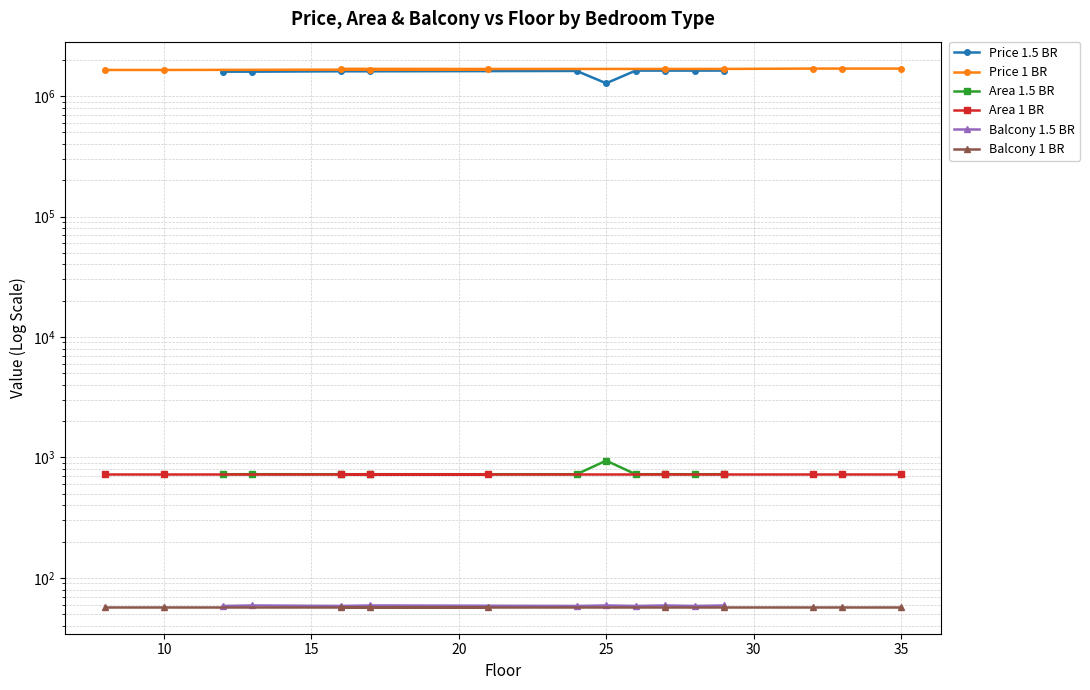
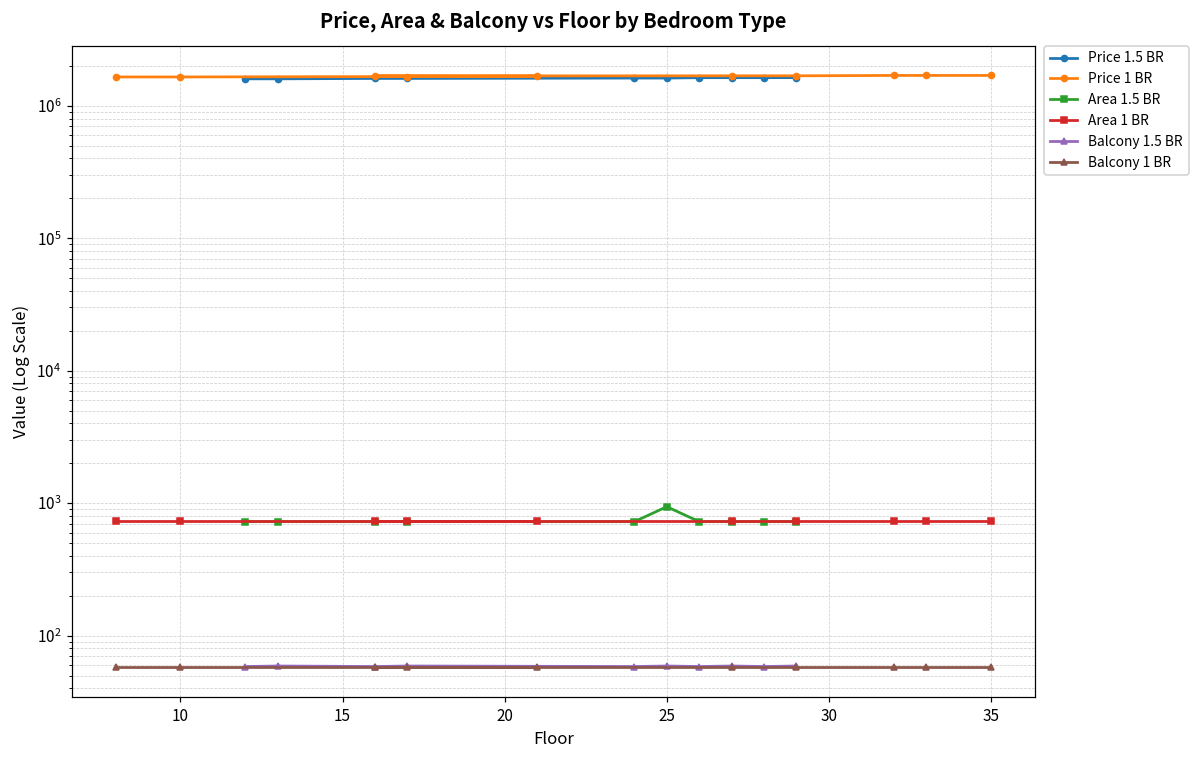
  {
    "Price 1.5 BR": {
-     "25": 1300000
+     "25": 1600000
    },
    "Area 1.5 BR": {
      "25": 900
    },
    "Balcony 1.5 BR": {
      "25": 60
    }
  }
